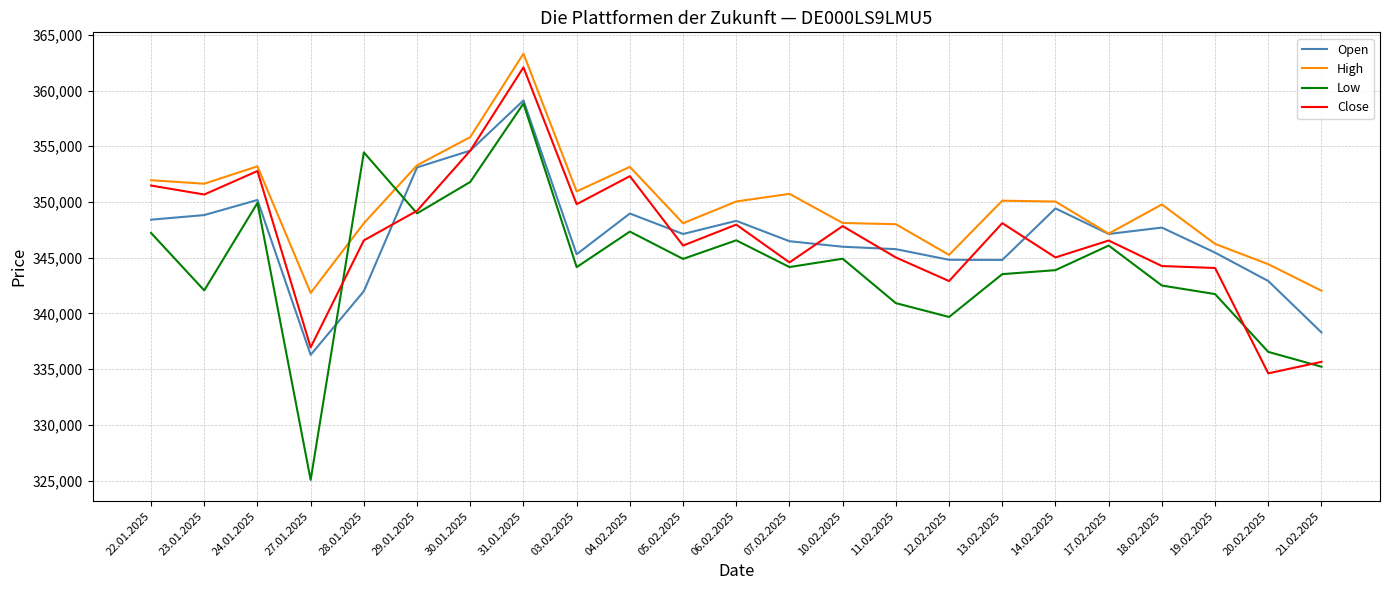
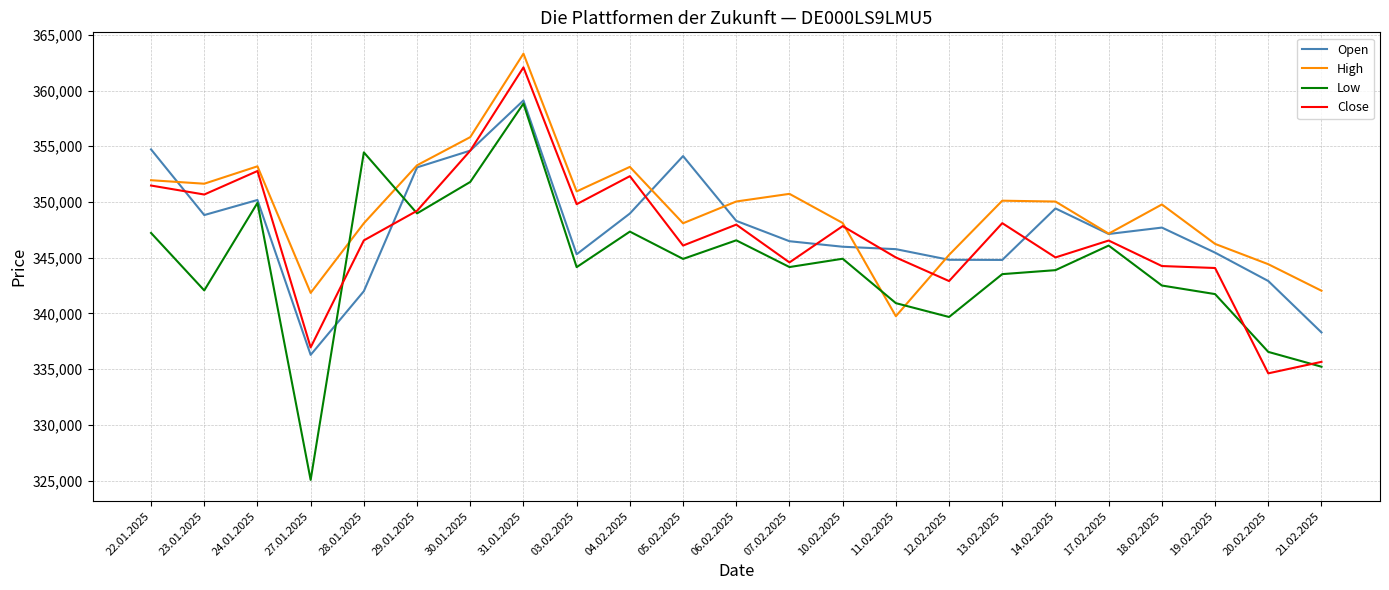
  {
    "Open": {
-     "22.01.2025": "348,400",
+     "22.01.2025": "354,700",
      "23.01.2025": "348,800",
      "24.01.2025": "350,200",
      "27.01.2025": "336,300",
      "28.01.2025": "342,000",
      "31.01.2025": "359,100",
      "03.02.2025": "345,300",
      "04.02.2025": "349,000",
-     "05.02.2025": "347,100",
+     "05.02.2025": "354,100",
      "06.02.2025": "348,300",
      "07.02.2025": "346,500",
      "10.02.2025": "346,000",
      "11.02.2025": "345,800",
      "12.02.2025": "344,800",
      "13.02.2025": "344,800",
      "14.02.2025": "349,400",
      "18.02.2025": "347,700",
      "19.02.2025": "345,500",
      "20.02.2025": "342,900",
      "21.02.2025": "338,300"
    },
    "High": {
      "22.01.2025": "352,000",
      "23.01.2025": "351,600",
      "24.01.2025": "353,200",
      "27.01.2025": "341,800",
      "28.01.2025": "348,100",
      "30.01.2025": "355,800",
      "31.01.2025": "363,300",
      "03.02.2025": "351,000",
      "04.02.2025": "353,200",
      "05.02.2025": "348,100",
      "06.02.2025": "350,000",
      "07.02.2025": "350,700",
      "10.02.2025": "348,100",
-     "11.02.2025": "348,000",
+     "11.02.2025": "339,800",
      "12.02.2025": "345,300",
      "13.02.2025": "350,100",
      "14.02.2025": "350,000",
      "18.02.2025": "349,800",
      "19.02.2025": "346,200",
      "20.02.2025": "344,400",
      "21.02.2025": "342,000"
    },
    "Low": {
      "22.01.2025": "347,200",
      "23.01.2025": "342,100",
      "24.01.2025": "349,900",
      "27.01.2025": "325,100",
      "28.01.2025": "354,500",
      "29.01.2025": "349,000",
      "30.01.2025": "351,800",
      "31.01.2025": "358,800",
      "03.02.2025": "344,200",
      "04.02.2025": "347,300",
      "05.02.2025": "344,900",
      "06.02.2025": "346,600",
      "07.02.2025": "344,200",
      "10.02.2025": "344,900",
      "11.02.2025": "340,900",
      "12.02.2025": "339,700",
      "13.02.2025": "343,500",
      "14.02.2025": "343,900",
      "17.02.2025": "346,100",
      "18.02.2025": "342,500",
      "19.02.2025": "341,700",
      "20.02.2025": "336,600",
      "21.02.2025": "335,200"
    },
    "Close": {
      "22.01.2025": "351,500",
      "23.01.2025": "350,700",
      "24.01.2025": "352,800",
      "27.01.2025": "337,000",
      "28.01.2025": "346,600",
      "29.01.2025": "349,200",
      "31.01.2025": "362,100",
      "03.02.2025": "349,800",
      "04.02.2025": "352,300",
      "05.02.2025": "346,100",
      "06.02.2025": "348,000",
      "07.02.2025": "344,600",
      "10.02.2025": "347,800",
      "11.02.2025": "345,000",
      "12.02.2025": "342,900",
      "13.02.2025": "348,100",
      "14.02.2025": "345,000",
      "17.02.2025": "346,500",
      "18.02.2025": "344,300",
      "19.02.2025": "344,100",
      "20.02.2025": "334,600",
      "21.02.2025": "335,700"
    }
  }
